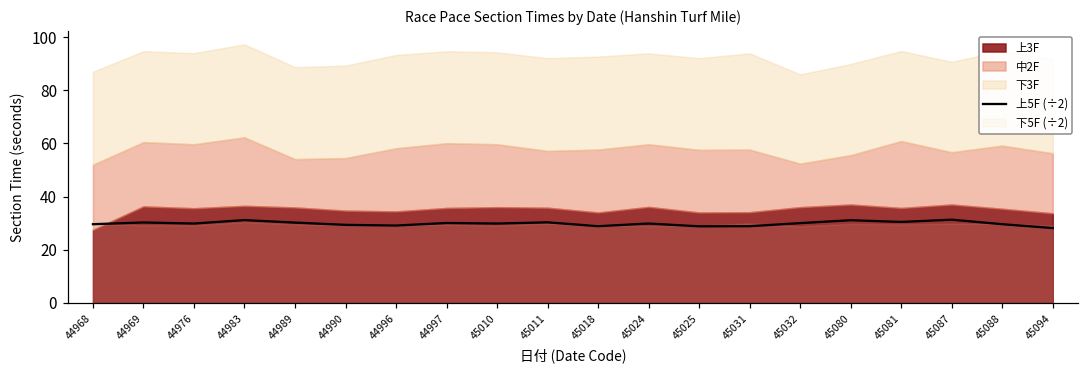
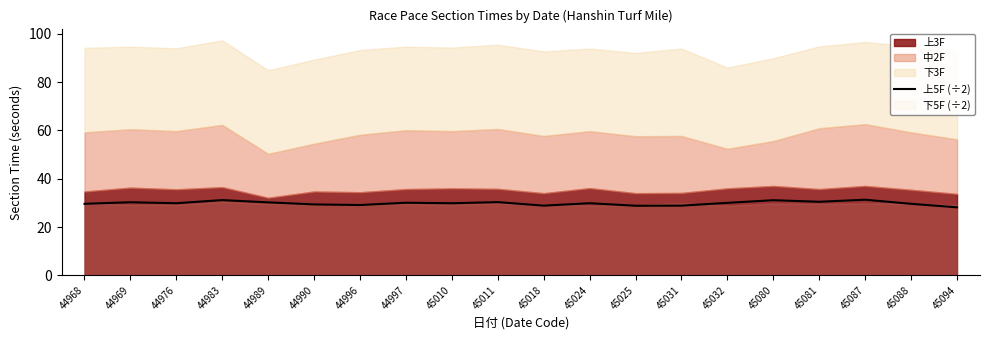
  {
    "上3F": {
-     "44968": 28,
+     "44968": 35,
      "44969": 36,
      "44976": 36,
      "44983": 37,
-     "44989": 36,
+     "44989": 32,
      "44990": 35,
      "44996": 34,
      "44997": 36,
      "45010": 36,
      "45011": 36,
      "45018": 34,
      "45024": 36,
      "45025": 34,
      "45031": 34,
      "45032": 36,
      "45080": 37,
      "45081": 36,
      "45087": 37,
      "45088": 35,
      "45094": 34
    },
    "上5F (÷2)": {
      "45032": 30,
      "45080": 31,
      "45087": 31
    },
    "中2F": {
      "44968": 25,
      "44969": 24,
      "44976": 24,
      "44983": 26,
      "44989": 18,
      "44990": 20,
      "44996": 24,
      "44997": 24,
      "45010": 24,
-     "45011": 21,
+     "45011": 25,
      "45018": 24,
      "45024": 24,
      "45025": 24,
      "45031": 24,
      "45032": 16,
      "45080": 19,
      "45081": 25,
-     "45087": 20,
+     "45087": 26,
      "45088": 24,
      "45094": 23
    }
  }
